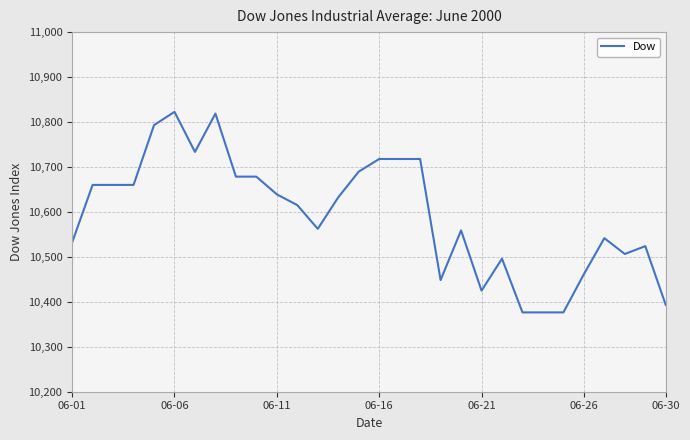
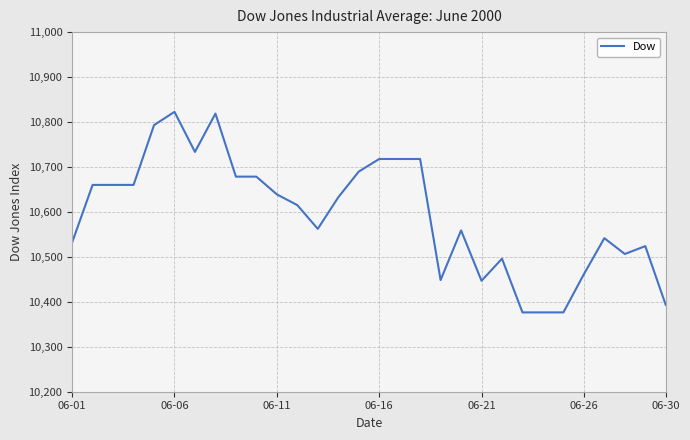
  {
    "06-01": "10,530",
    "06-06": "10,820",
    "06-11": "10,640",
    "06-16": "10,720",
-   "06-21": "10,420",
+   "06-21": "10,450",
    "06-26": "10,460",
    "06-30": "10,390"
  }
